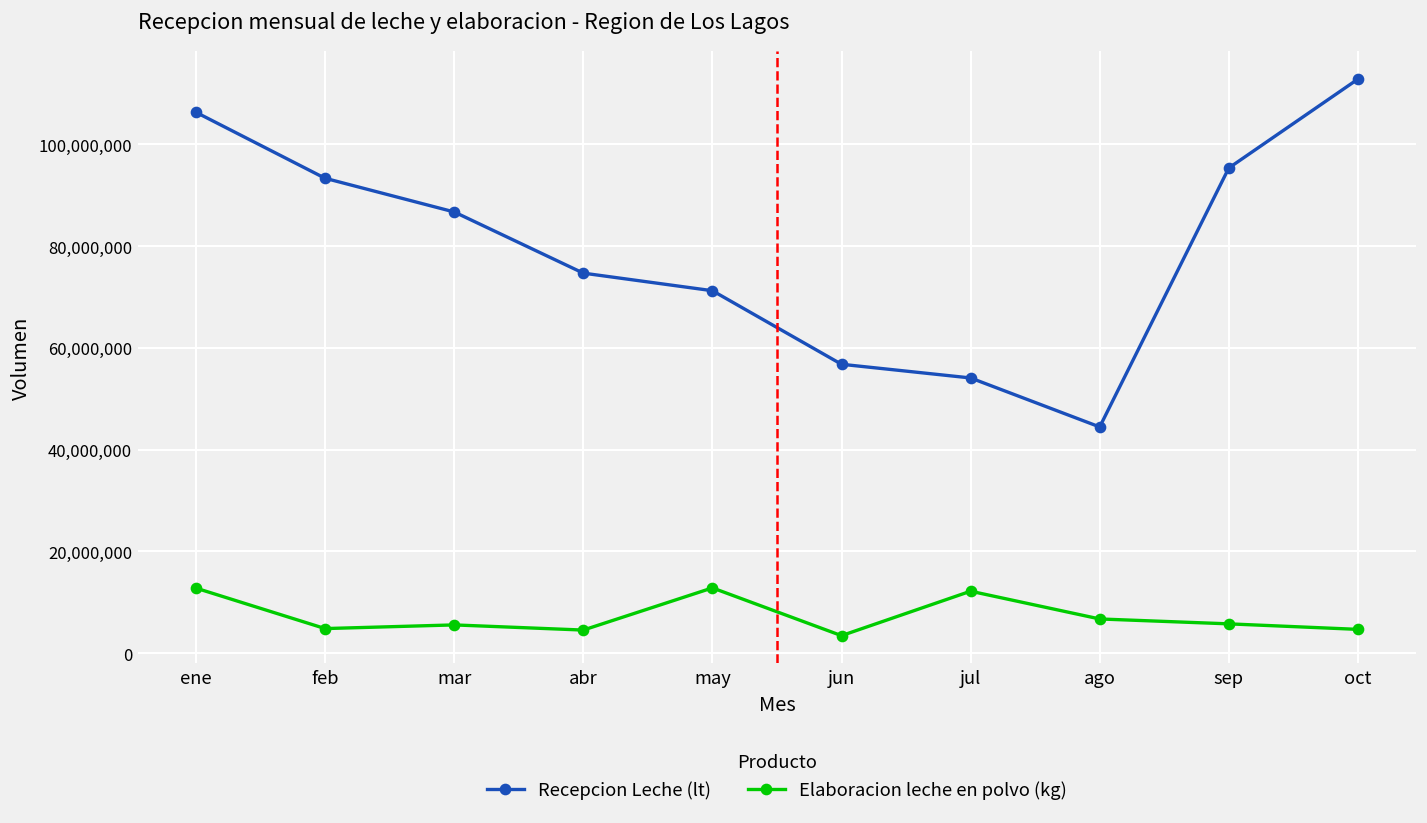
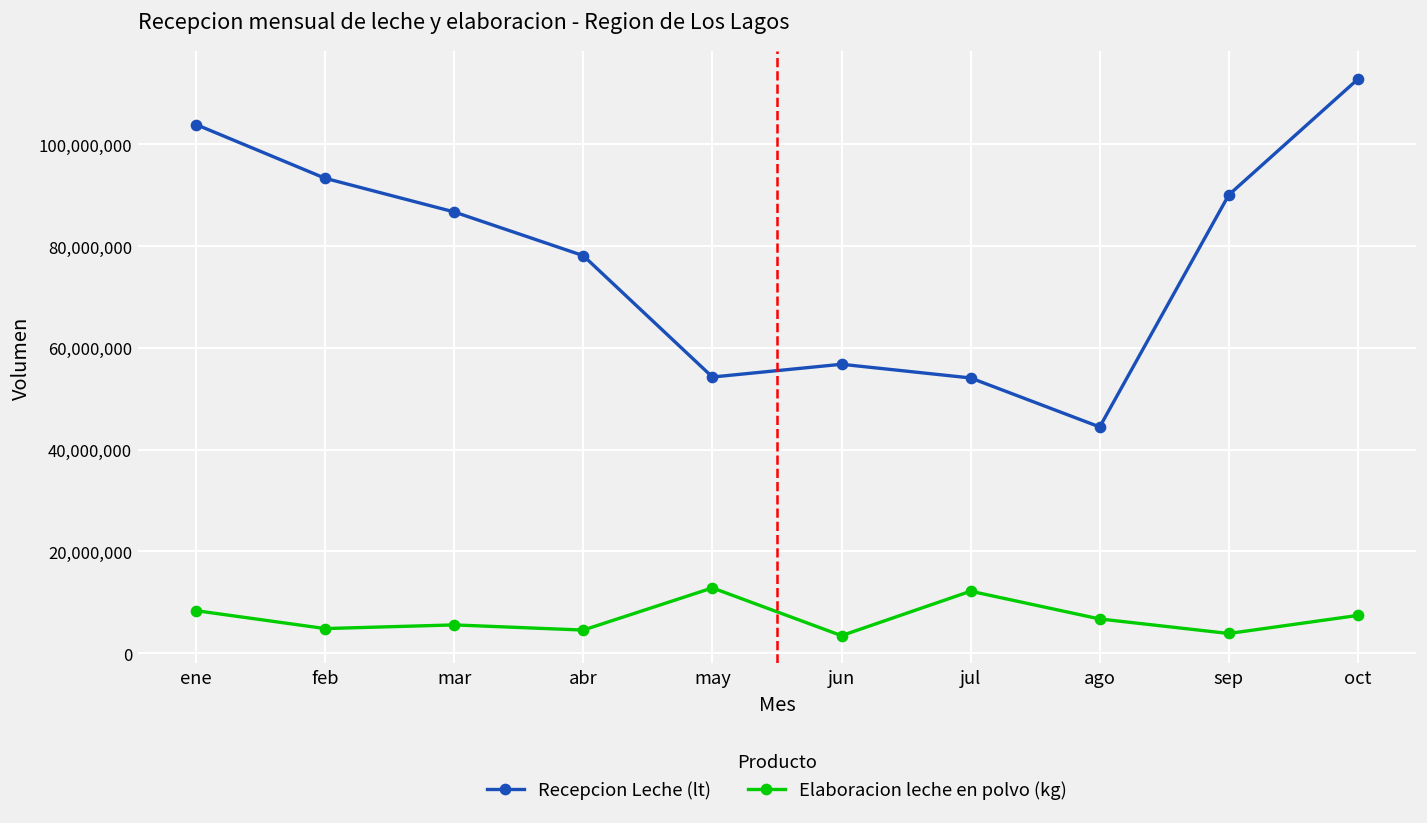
  {
    "Recepcion Leche (lt)": {
-     "ene": "106,000,000",
+     "ene": "104,000,000",
      "feb": "93,000,000",
      "mar": "87,000,000",
-     "abr": "75,000,000",
-     "may": "71,000,000",
+     "abr": "78,000,000",
+     "may": "54,000,000",
      "jun": "57,000,000",
      "jul": "54,000,000",
      "ago": "44,000,000",
-     "sep": "95,000,000",
+     "sep": "90,000,000",
      "oct": "113,000,000"
    },
    "Elaboracion leche en polvo (kg)": {
-     "ene": "13,000,000",
+     "ene": "8,000,000",
      "feb": "5,000,000",
      "mar": "6,000,000",
      "abr": "5,000,000",
      "may": "13,000,000",
      "jun": "3,000,000",
      "jul": "12,000,000",
      "ago": "7,000,000",
-     "sep": "6,000,000",
-     "oct": "5,000,000"
+     "sep": "4,000,000",
+     "oct": "7,000,000"
    }
  }
